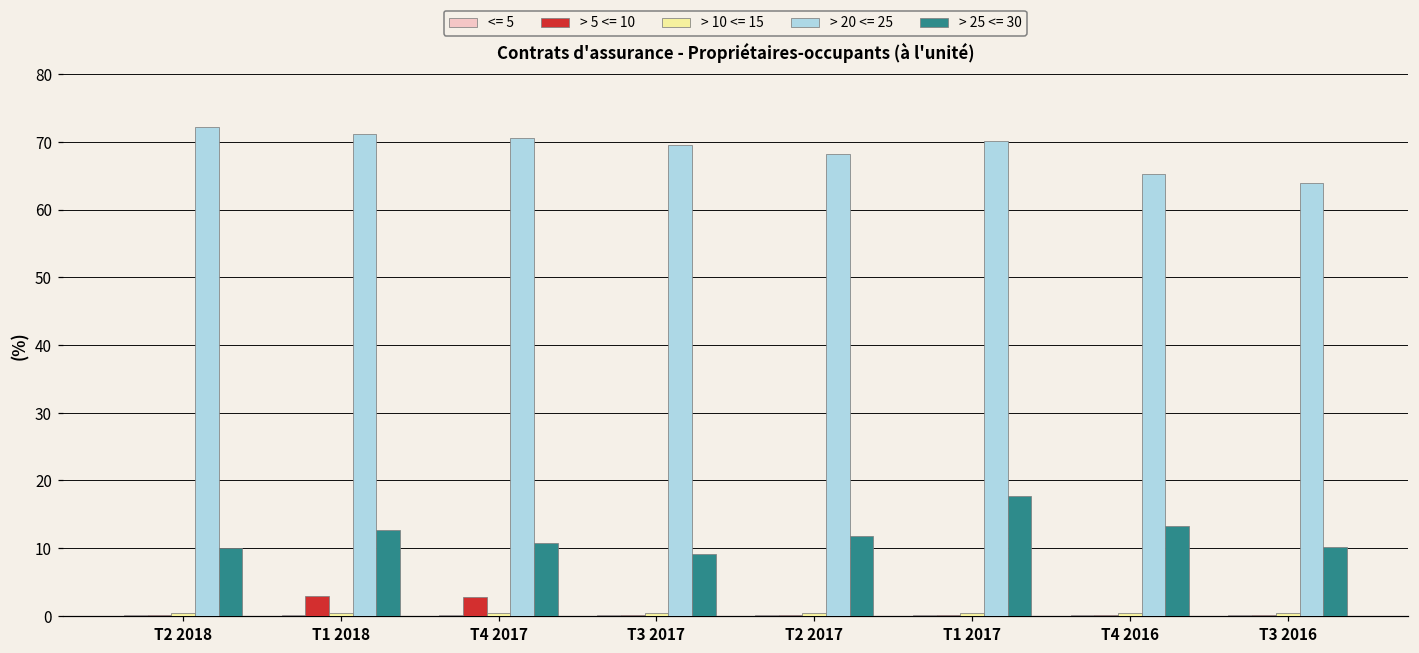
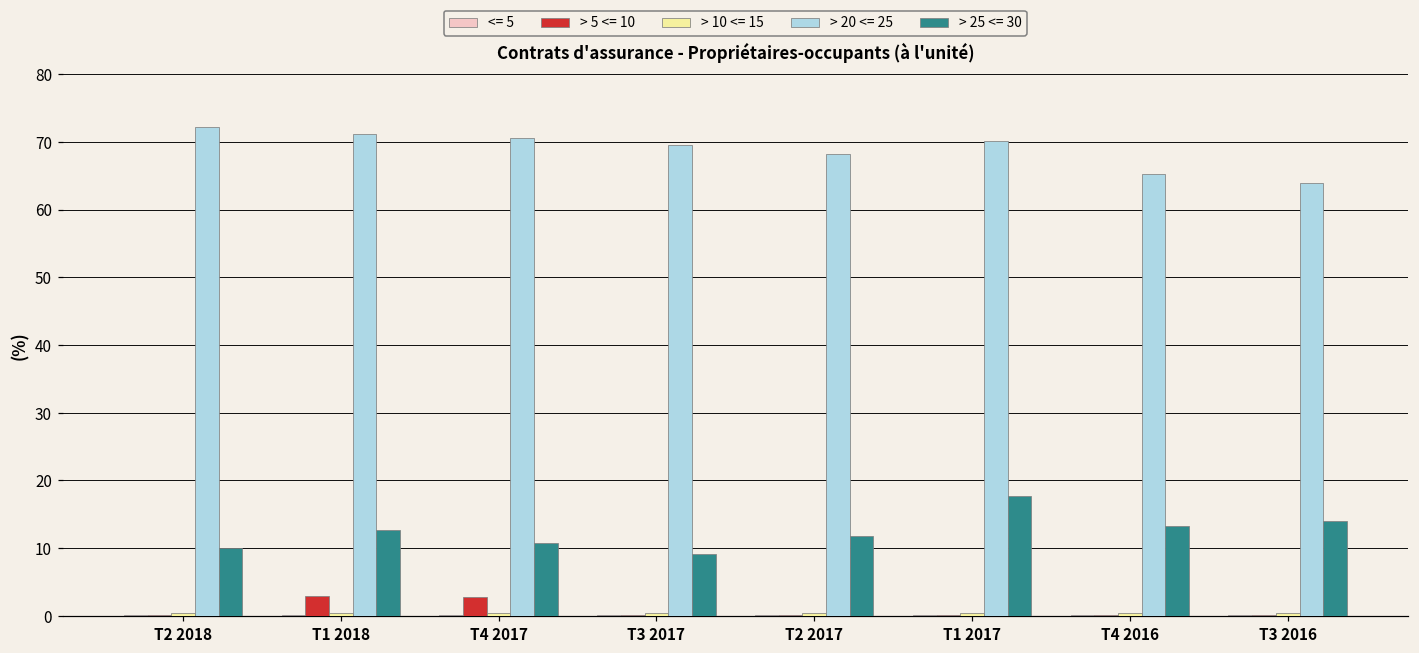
  {
    "> 5 <= 10": {
      "T1 2018": 3,
      "T4 2017": 3
    },
    "> 20 <= 25": {
      "T2 2018": 72,
      "T1 2018": 71,
      "T4 2017": 71,
      "T3 2017": 70,
      "T2 2017": 68,
      "T1 2017": 70,
      "T4 2016": 65,
      "T3 2016": 64
    },
    "> 25 <= 30": {
      "T2 2018": 10,
      "T1 2018": 13,
      "T4 2017": 11,
      "T3 2017": 9,
      "T2 2017": 12,
      "T1 2017": 18,
      "T4 2016": 13,
-     "T3 2016": 10
+     "T3 2016": 14
    }
  }
